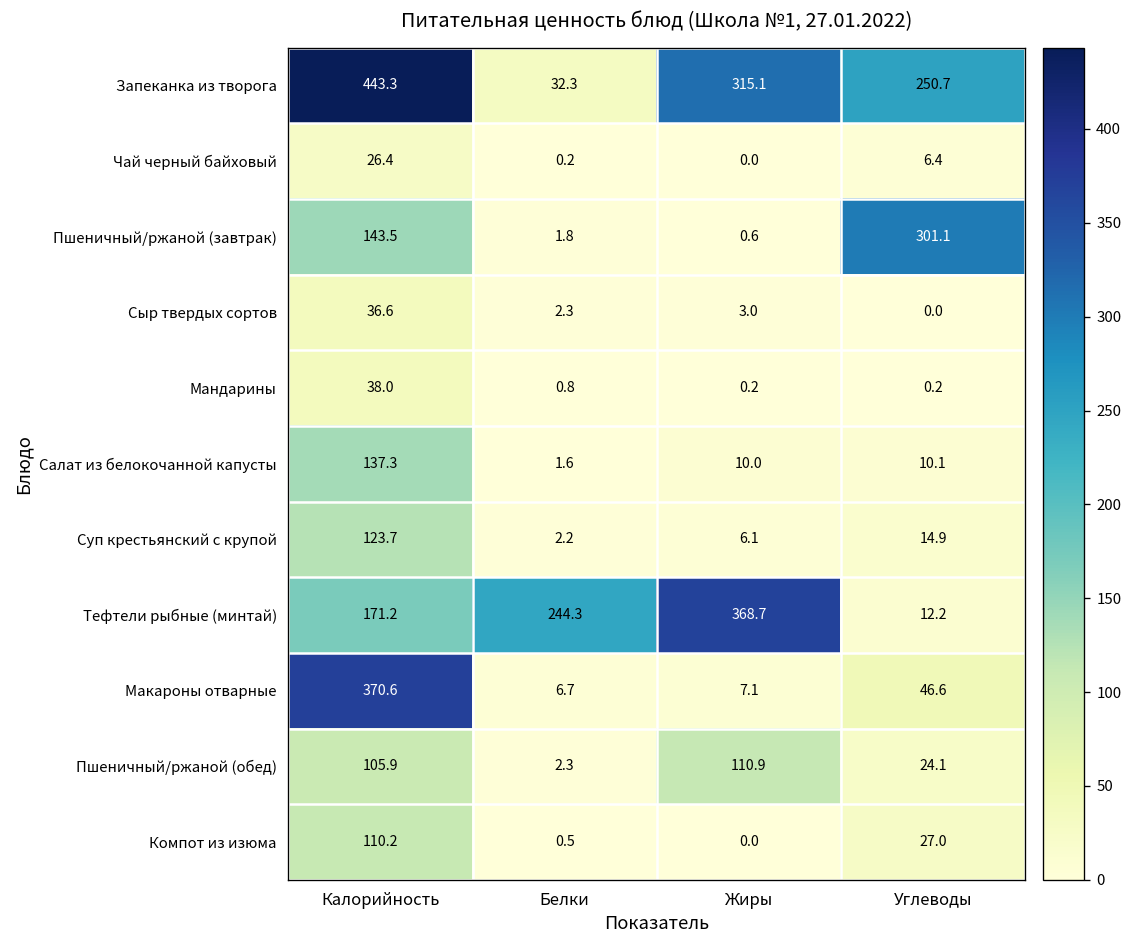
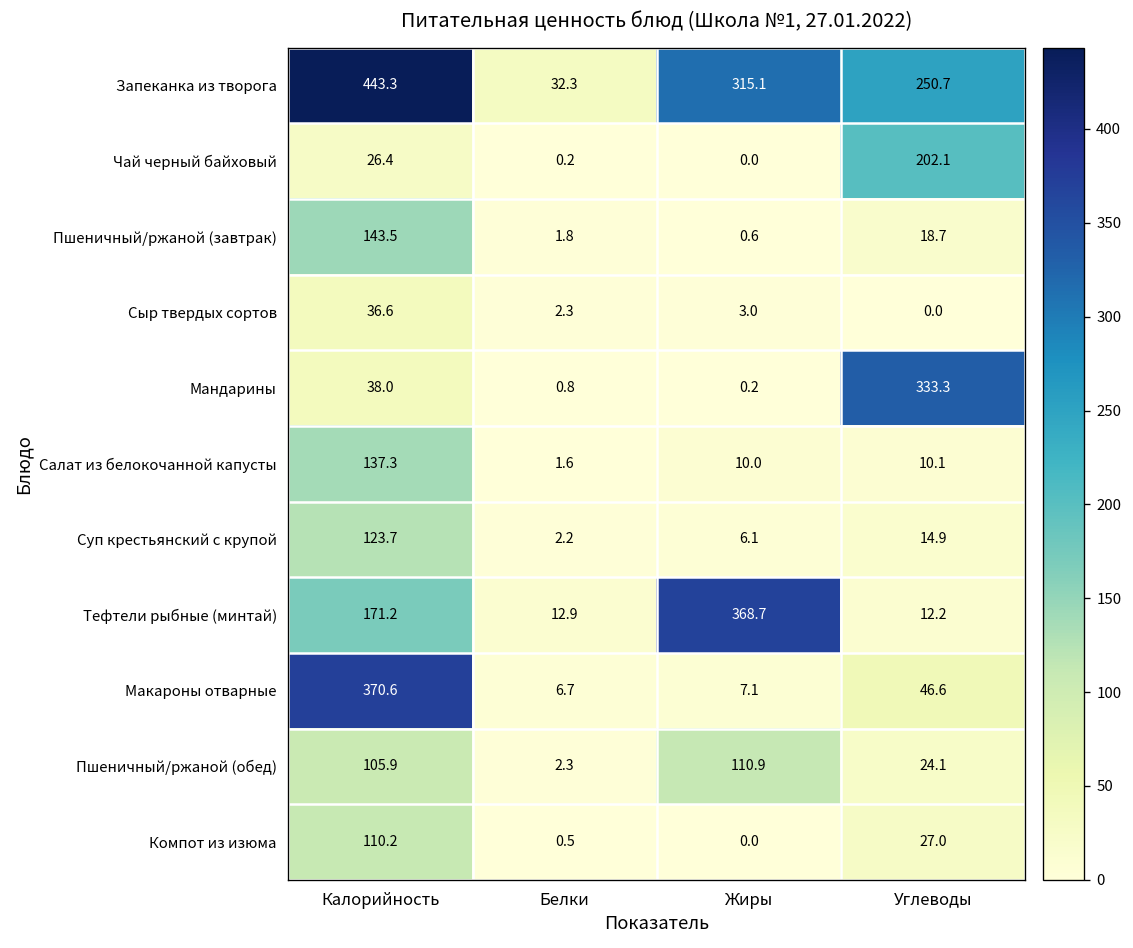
  {
    "Запеканка из творога": {
      "Калорийность": 443.3,
      "Белки": 32.3,
      "Жиры": 315.1,
      "Углеводы": 250.7
    },
    "Чай черный байховый": {
      "Калорийность": 26.4,
      "Белки": 0.2,
      "Жиры": 0.0,
-     "Углеводы": 6.4
+     "Углеводы": 202.1
    },
    "Пшеничный/ржаной (завтрак)": {
      "Калорийность": 143.5,
      "Белки": 1.8,
      "Жиры": 0.6,
-     "Углеводы": 301.1
+     "Углеводы": 18.7
    },
    "Сыр твердых сортов": {
      "Калорийность": 36.6,
      "Белки": 2.3,
      "Жиры": 3.0,
      "Углеводы": 0.0
    },
    "Мандарины": {
      "Калорийность": 38.0,
      "Белки": 0.8,
      "Жиры": 0.2,
-     "Углеводы": 0.2
+     "Углеводы": 333.3
    },
    "Салат из белокочанной капусты": {
      "Калорийность": 137.3,
      "Белки": 1.6,
      "Жиры": 10.0,
      "Углеводы": 10.1
    },
    "Суп крестьянский с крупой": {
      "Калорийность": 123.7,
      "Белки": 2.2,
      "Жиры": 6.1,
      "Углеводы": 14.9
    },
    "Тефтели рыбные (минтай)": {
      "Калорийность": 171.2,
-     "Белки": 244.3,
+     "Белки": 12.9,
      "Жиры": 368.7,
      "Углеводы": 12.2
    },
    "Макароны отварные": {
      "Калорийность": 370.6,
      "Белки": 6.7,
      "Жиры": 7.1,
      "Углеводы": 46.6
    },
    "Пшеничный/ржаной (обед)": {
      "Калорийность": 105.9,
      "Белки": 2.3,
      "Жиры": 110.9,
      "Углеводы": 24.1
    },
    "Компот из изюма": {
      "Калорийность": 110.2,
      "Белки": 0.5,
      "Жиры": 0.0,
      "Углеводы": 27.0
    }
  }
